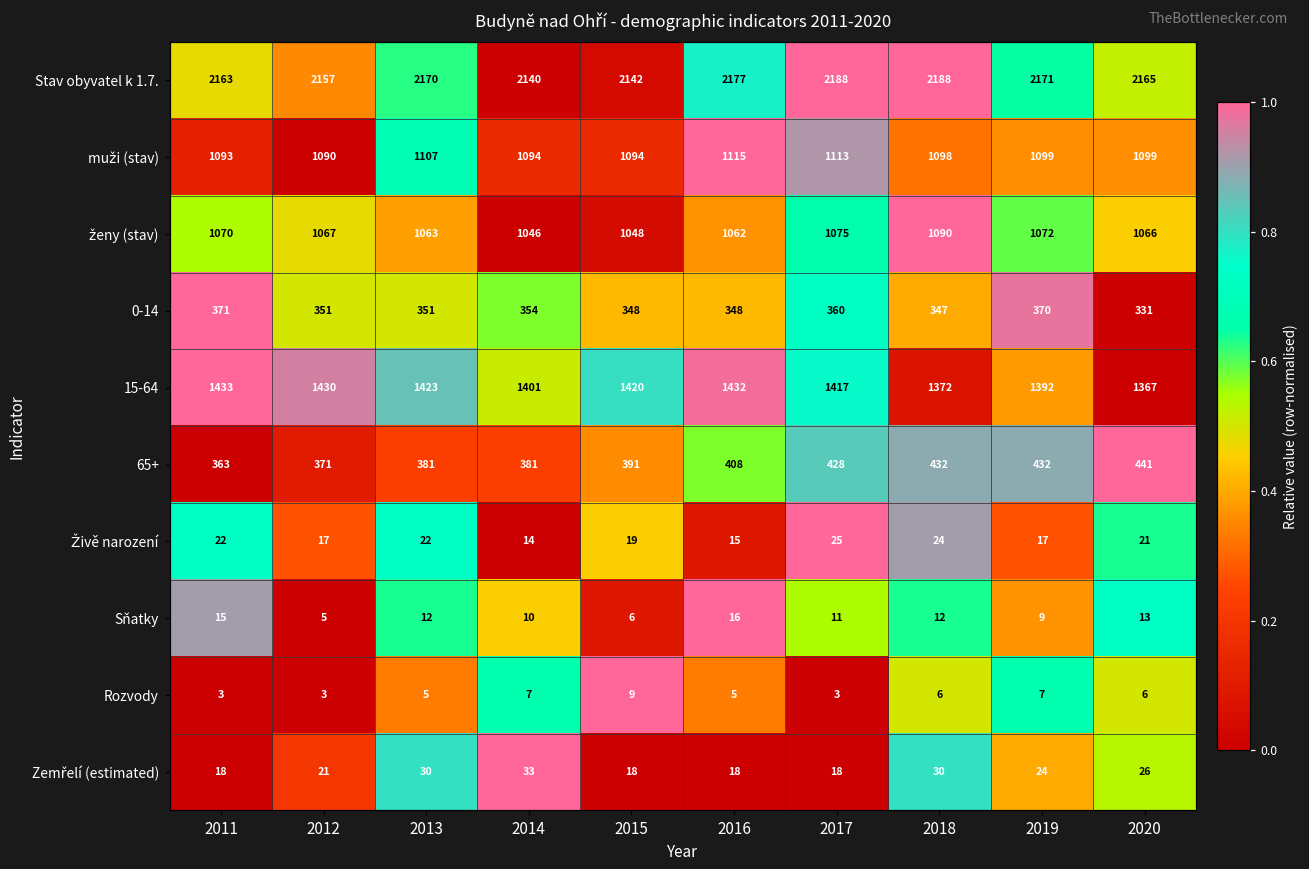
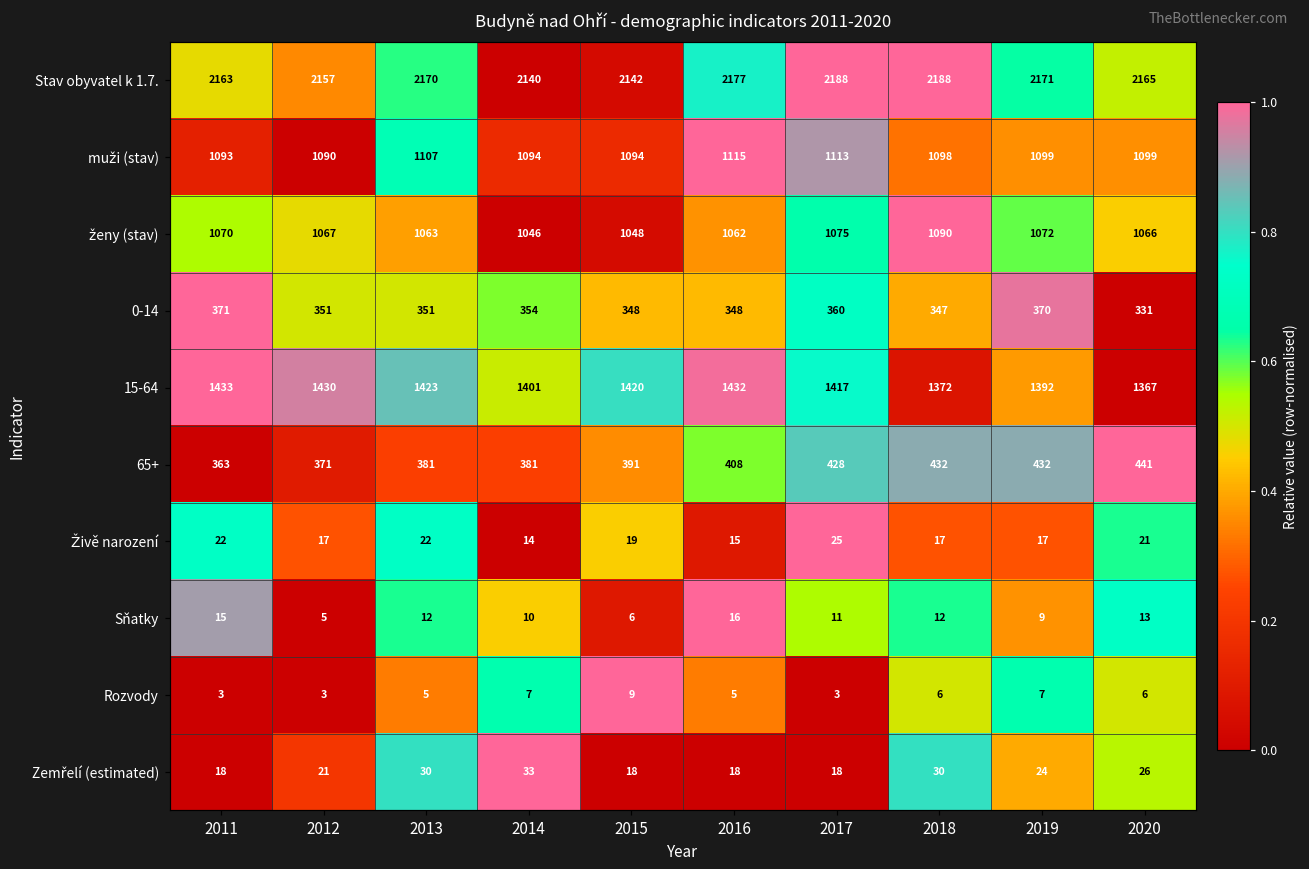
  {
    "Stav obyvatel k 1.7.": {
      "2011": 2163,
      "2012": 2157,
      "2013": 2170,
      "2014": 2140,
      "2015": 2142,
      "2016": 2177,
      "2017": 2188,
      "2018": 2188,
      "2019": 2171,
      "2020": 2165
    },
    "muži (stav)": {
      "2011": 1093,
      "2012": 1090,
      "2013": 1107,
      "2014": 1094,
      "2015": 1094,
      "2016": 1115,
      "2017": 1113,
      "2018": 1098,
      "2019": 1099,
      "2020": 1099
    },
    "ženy (stav)": {
      "2011": 1070,
      "2012": 1067,
      "2013": 1063,
      "2014": 1046,
      "2015": 1048,
      "2016": 1062,
      "2017": 1075,
      "2018": 1090,
      "2019": 1072,
      "2020": 1066
    },
    "0-14": {
      "2011": 371,
      "2012": 351,
      "2013": 351,
      "2014": 354,
      "2015": 348,
      "2016": 348,
      "2017": 360,
      "2018": 347,
      "2019": 370,
      "2020": 331
    },
    "15-64": {
      "2011": 1433,
      "2012": 1430,
      "2013": 1423,
      "2014": 1401,
      "2015": 1420,
      "2016": 1432,
      "2017": 1417,
      "2018": 1372,
      "2019": 1392,
      "2020": 1367
    },
    "65+": {
      "2011": 363,
      "2012": 371,
      "2013": 381,
      "2014": 381,
      "2015": 391,
      "2016": 408,
      "2017": 428,
      "2018": 432,
      "2019": 432,
      "2020": 441
    },
    "Živě narození": {
      "2011": 22,
      "2012": 17,
      "2013": 22,
      "2014": 14,
      "2015": 19,
      "2016": 15,
      "2017": 25,
-     "2018": 24,
+     "2018": 17,
      "2019": 17,
      "2020": 21
    },
    "Sňatky": {
      "2011": 15,
      "2012": 5,
      "2013": 12,
      "2014": 10,
      "2015": 6,
      "2016": 16,
      "2017": 11,
      "2018": 12,
      "2019": 9,
      "2020": 13
    },
    "Rozvody": {
      "2011": 3,
      "2012": 3,
      "2013": 5,
      "2014": 7,
      "2015": 9,
      "2016": 5,
      "2017": 3,
      "2018": 6,
      "2019": 7,
      "2020": 6
    },
    "Zemřelí (estimated)": {
      "2011": 18,
      "2012": 21,
      "2013": 30,
      "2014": 33,
      "2015": 18,
      "2016": 18,
      "2017": 18,
      "2018": 30,
      "2019": 24,
      "2020": 26
    }
  }
